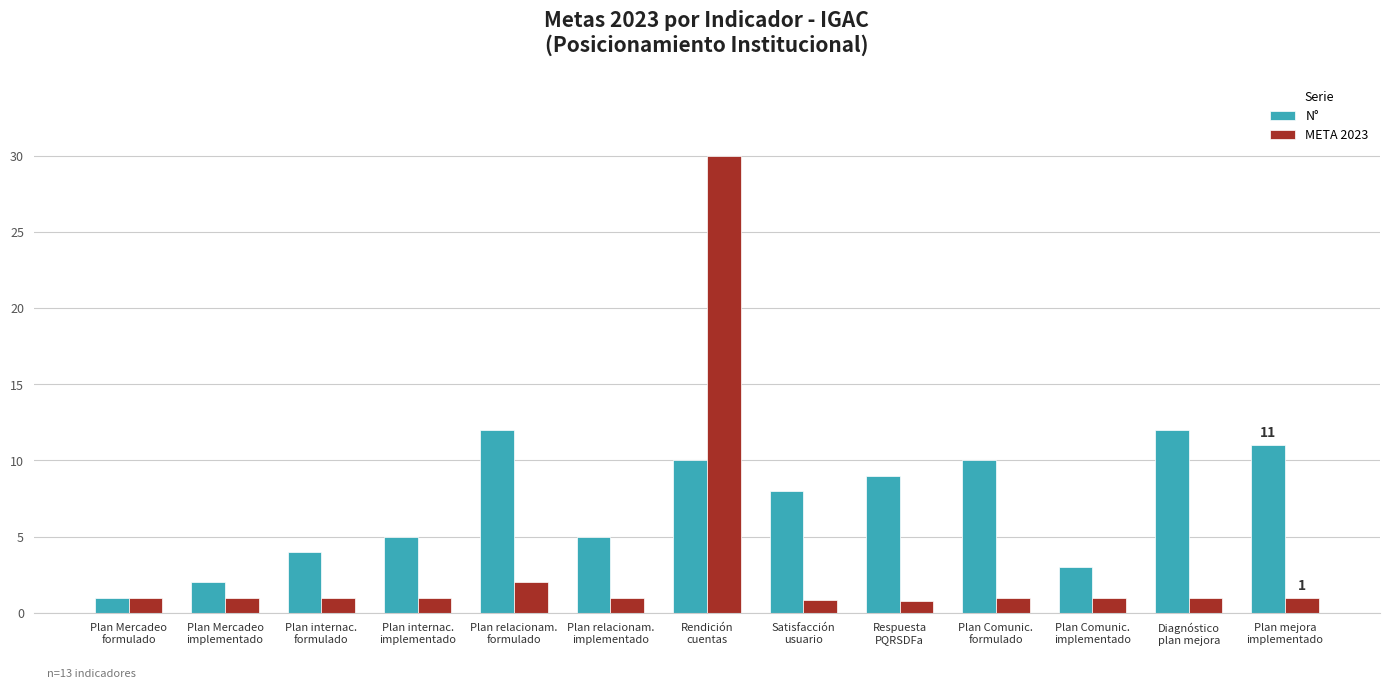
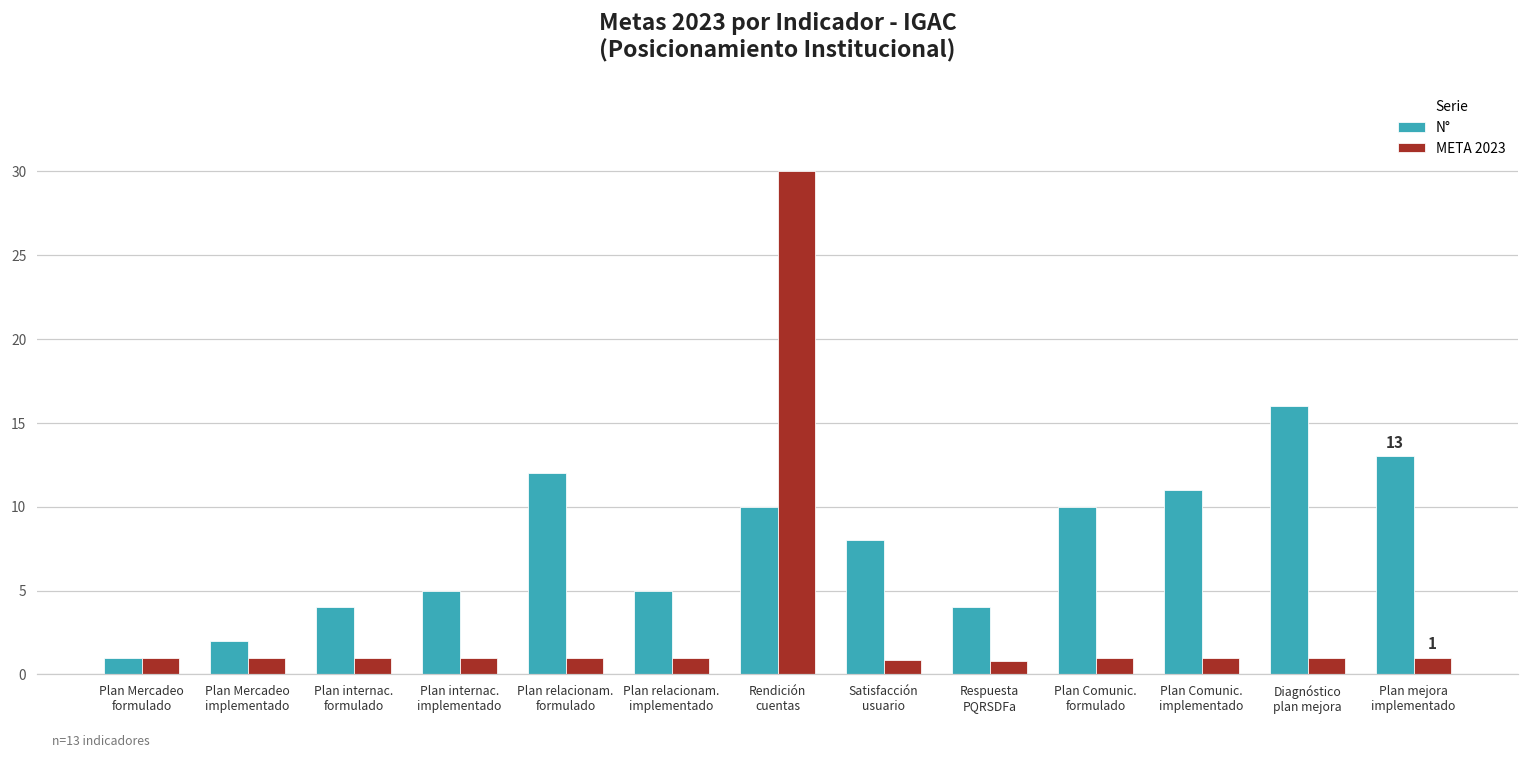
  {
    "N°": {
-     "Respuesta PQRSDFa": 9,
-     "Plan Comunic. implementado": 3,
-     "Diagnóstico plan mejora": 12,
-     "Plan mejora implementado": 11
+     "Respuesta PQRSDFa": 4,
+     "Plan Comunic. implementado": 11,
+     "Diagnóstico plan mejora": 16,
+     "Plan mejora implementado": 13
    },
    "META 2023": {
      "Plan Mercadeo formulado": 1,
      "Plan Mercadeo implementado": 1,
      "Plan internac. formulado": 1,
      "Plan internac. implementado": 1,
-     "Plan relacionam. formulado": 2,
+     "Plan relacionam. formulado": 1,
      "Plan relacionam. implementado": 1,
      "Rendición cuentas": 30,
      "Satisfacción usuario": 1,
      "Respuesta PQRSDFa": 0.8,
      "Plan Comunic. formulado": 1,
      "Plan Comunic. implementado": 1,
      "Diagnóstico plan mejora": 1
    }
  }
